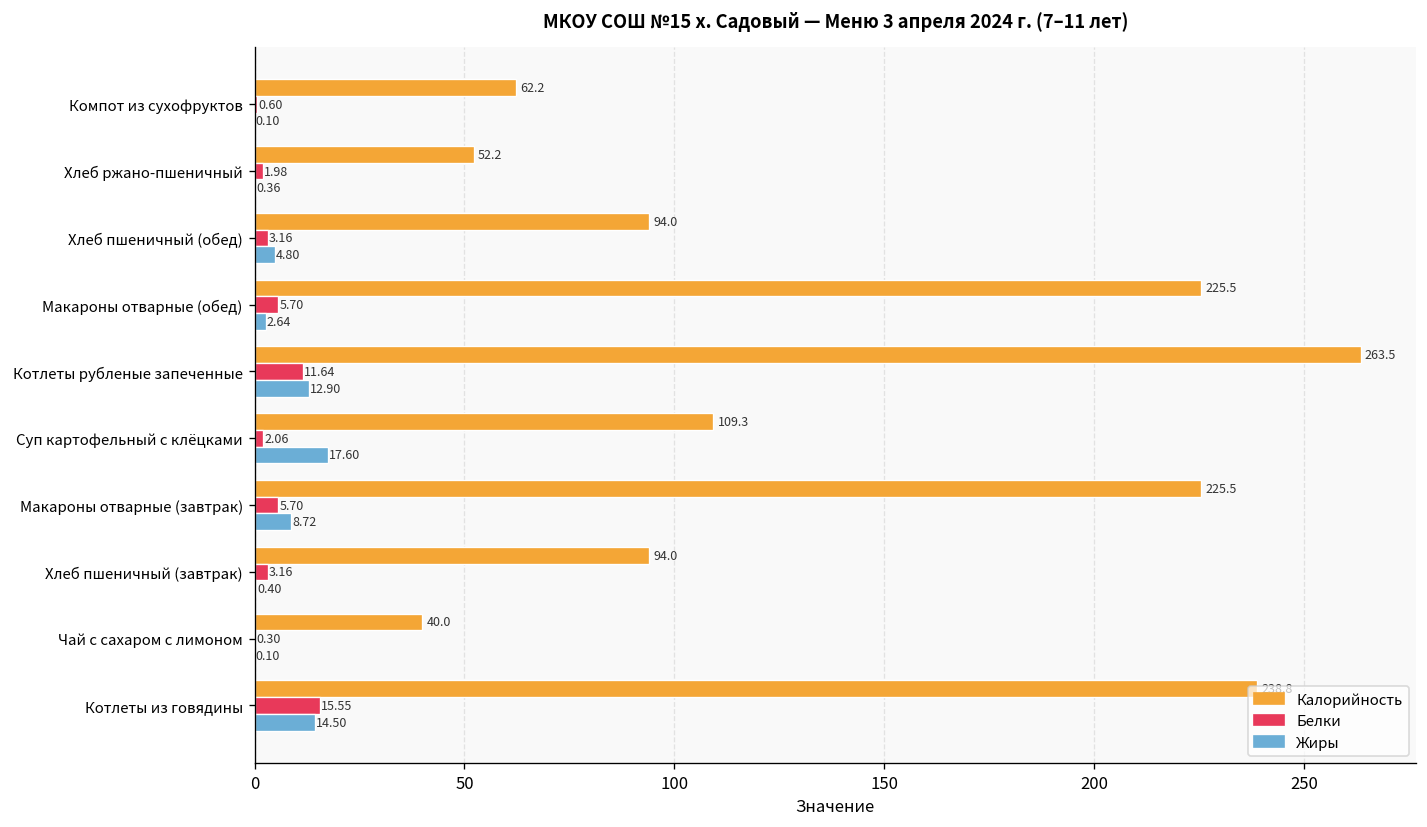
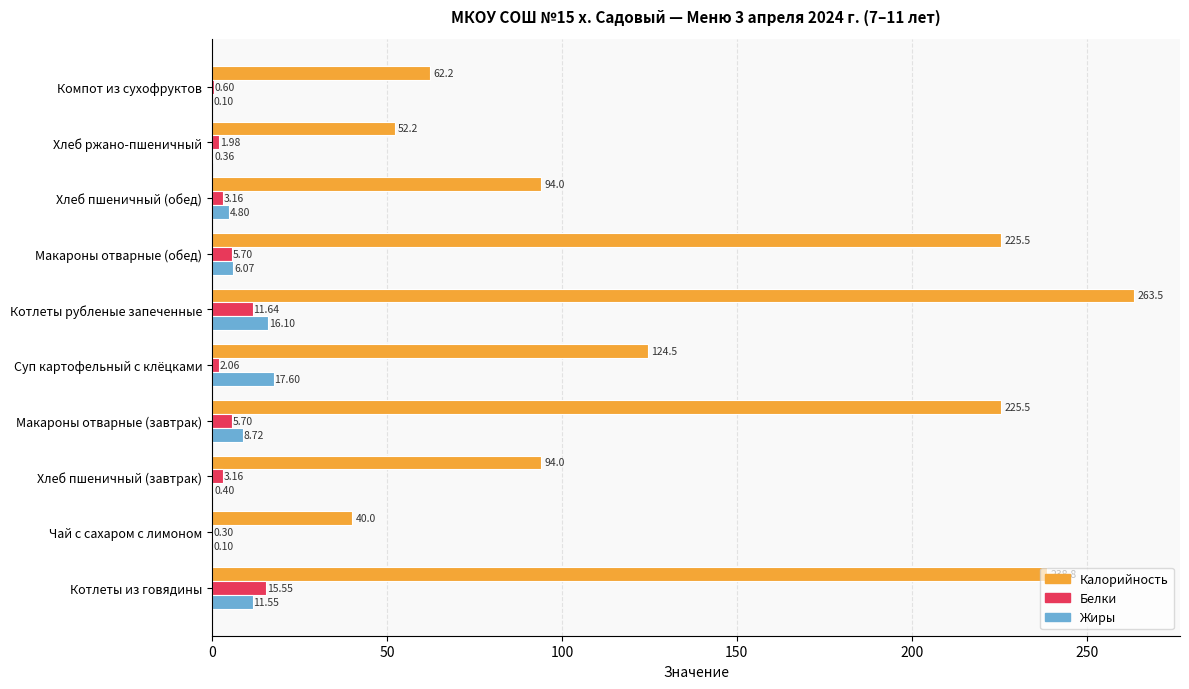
  {
    "Калорийность": {
      "Компот из сухофруктов": 62.2,
      "Хлеб ржано-пшеничный": 52.2,
      "Хлеб пшеничный (обед)": 94.0,
      "Макароны отварные (обед)": 225.5,
      "Котлеты рубленые запеченные": 263.5,
-     "Суп картофельный с клёцками": 109.3,
+     "Суп картофельный с клёцками": 124.5,
      "Макароны отварные (завтрак)": 225.5,
      "Хлеб пшеничный (завтрак)": 94.0,
      "Чай с сахаром с лимоном": 40.0
    },
    "Белки": {
      "Компот из сухофруктов": 0.60,
      "Хлеб ржано-пшеничный": 1.98,
      "Хлеб пшеничный (обед)": 3.16,
      "Макароны отварные (обед)": 5.70,
      "Котлеты рубленые запеченные": 11.64,
      "Суп картофельный с клёцками": 2.06,
      "Макароны отварные (завтрак)": 5.70,
      "Хлеб пшеничный (завтрак)": 3.16,
      "Чай с сахаром с лимоном": 0.30,
      "Котлеты из говядины": 15.55
    },
    "Жиры": {
      "Компот из сухофруктов": 0.10,
      "Хлеб ржано-пшеничный": 0.36,
      "Хлеб пшеничный (обед)": 4.80,
-     "Макароны отварные (обед)": 2.64,
-     "Котлеты рубленые запеченные": 12.90,
+     "Макароны отварные (обед)": 6.07,
+     "Котлеты рубленые запеченные": 16.10,
      "Суп картофельный с клёцками": 17.60,
      "Макароны отварные (завтрак)": 8.72,
      "Хлеб пшеничный (завтрак)": 0.40,
      "Чай с сахаром с лимоном": 0.10,
-     "Котлеты из говядины": 14.50
+     "Котлеты из говядины": 11.55
    }
  }
